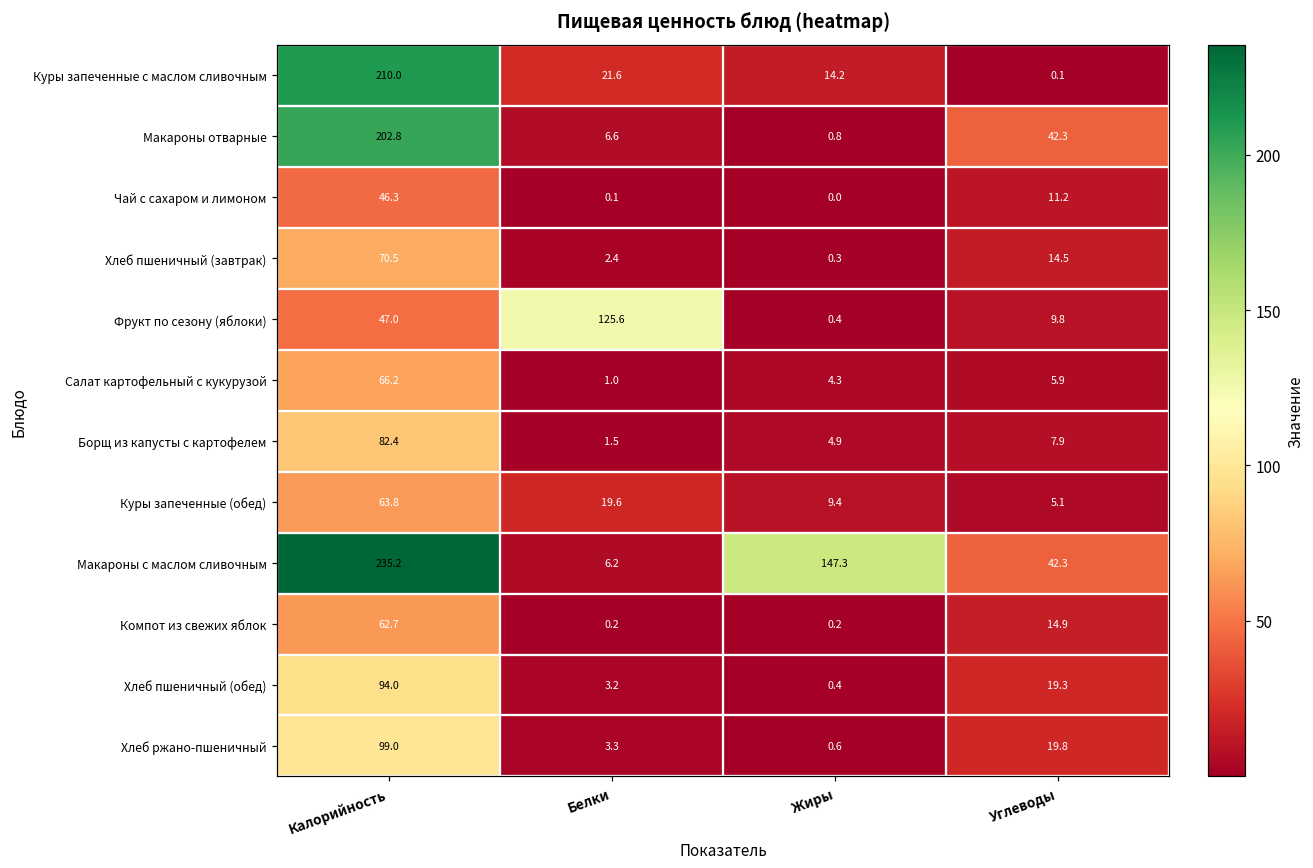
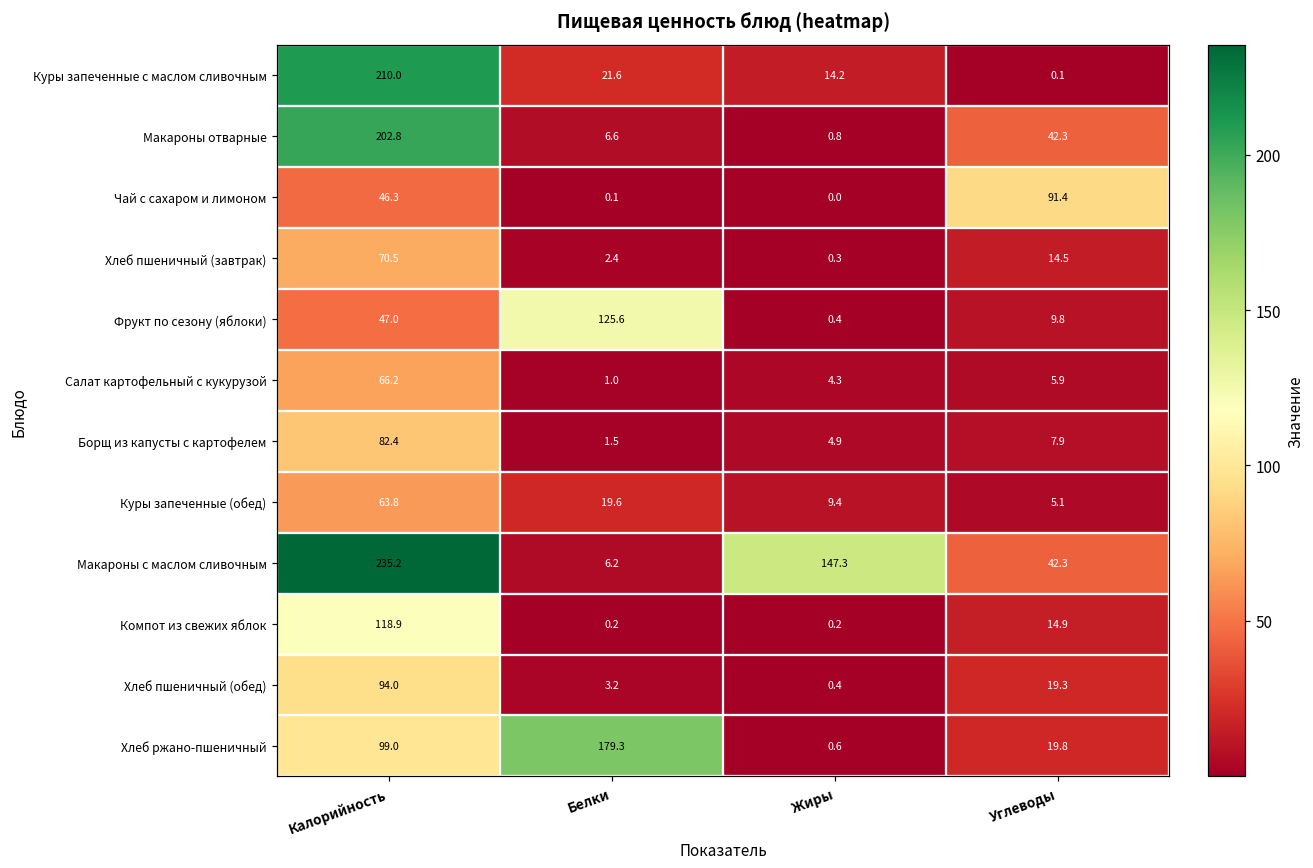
  {
    "Куры запеченные с маслом сливочным": {
      "Калорийность": 210.0,
      "Белки": 21.6,
      "Жиры": 14.2,
      "Углеводы": 0.1
    },
    "Макароны отварные": {
      "Калорийность": 202.8,
      "Белки": 6.6,
      "Жиры": 0.8,
      "Углеводы": 42.3
    },
    "Чай с сахаром и лимоном": {
      "Калорийность": 46.3,
      "Белки": 0.1,
      "Жиры": 0.0,
-     "Углеводы": 11.2
+     "Углеводы": 91.4
    },
    "Хлеб пшеничный (завтрак)": {
      "Калорийность": 70.5,
      "Белки": 2.4,
      "Жиры": 0.3,
      "Углеводы": 14.5
    },
    "Фрукт по сезону (яблоки)": {
      "Калорийность": 47.0,
      "Белки": 125.6,
      "Жиры": 0.4,
      "Углеводы": 9.8
    },
    "Салат картофельный с кукурузой": {
      "Калорийность": 66.2,
      "Белки": 1.0,
      "Жиры": 4.3,
      "Углеводы": 5.9
    },
    "Борщ из капусты с картофелем": {
      "Калорийность": 82.4,
      "Белки": 1.5,
      "Жиры": 4.9,
      "Углеводы": 7.9
    },
    "Куры запеченные (обед)": {
      "Калорийность": 63.8,
      "Белки": 19.6,
      "Жиры": 9.4,
      "Углеводы": 5.1
    },
    "Макароны с маслом сливочным": {
      "Калорийность": 235.2,
      "Белки": 6.2,
      "Жиры": 147.3,
      "Углеводы": 42.3
    },
    "Компот из свежих яблок": {
-     "Калорийность": 62.7,
+     "Калорийность": 118.9,
      "Белки": 0.2,
      "Жиры": 0.2,
      "Углеводы": 14.9
    },
    "Хлеб пшеничный (обед)": {
      "Калорийность": 94.0,
      "Белки": 3.2,
      "Жиры": 0.4,
      "Углеводы": 19.3
    },
    "Хлеб ржано-пшеничный": {
      "Калорийность": 99.0,
-     "Белки": 3.3,
+     "Белки": 179.3,
      "Жиры": 0.6,
      "Углеводы": 19.8
    }
  }
